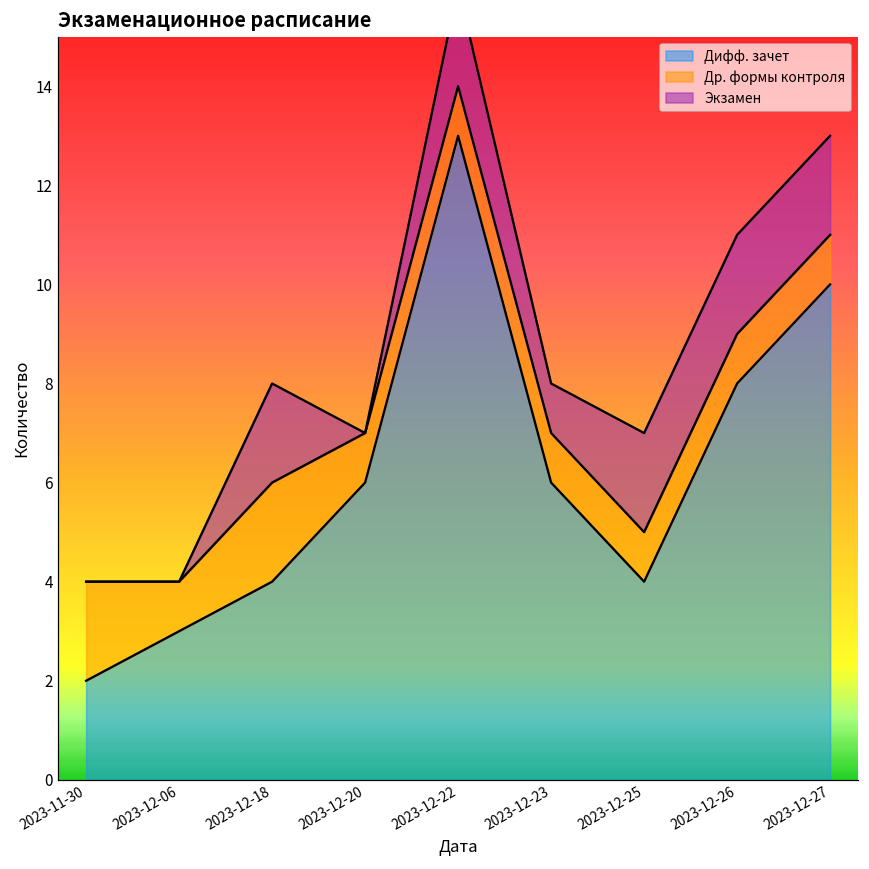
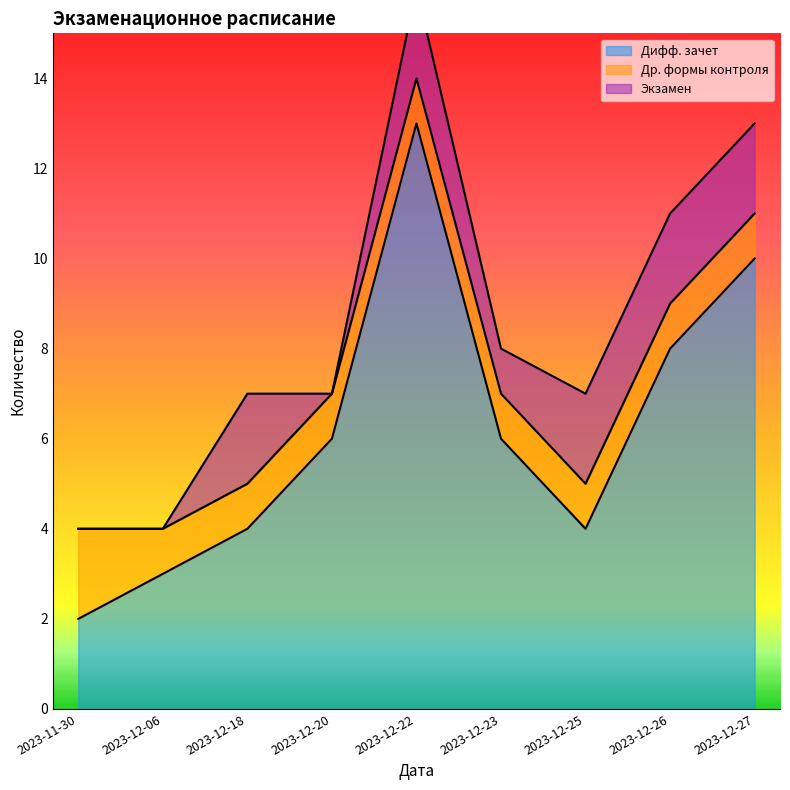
  {
    "Дифф. зачет": {
      "2023-11-30": 2,
      "2023-12-06": 3,
      "2023-12-18": 4,
      "2023-12-20": 6,
      "2023-12-22": 13,
      "2023-12-23": 6,
      "2023-12-25": 4,
      "2023-12-26": 8,
      "2023-12-27": 10
    },
    "Др. формы контроля": {
-     "2023-12-18": 2,
+     "2023-12-18": 1,
      "2023-12-22": 1,
      "2023-12-23": 1,
      "2023-12-25": 1,
      "2023-12-26": 1,
      "2023-12-27": 1
    },
    "Экзамен": {
      "2023-12-18": 2,
      "2023-12-23": 1,
      "2023-12-25": 2,
      "2023-12-26": 2,
      "2023-12-27": 2
    }
  }
